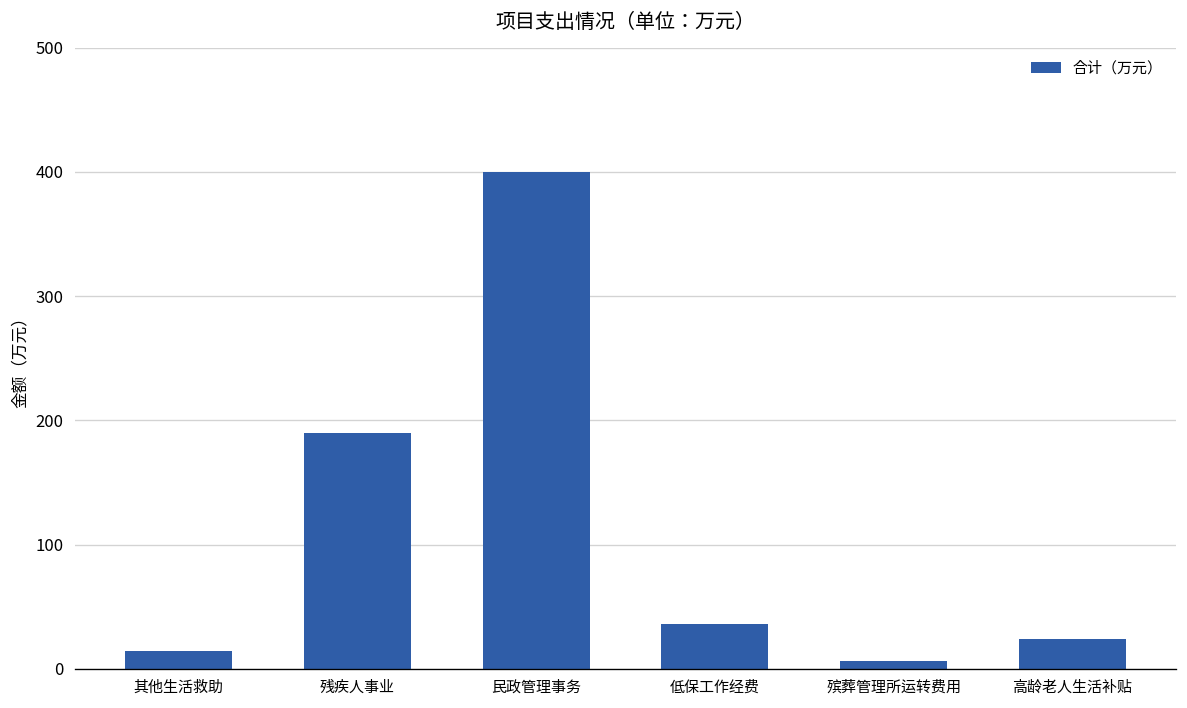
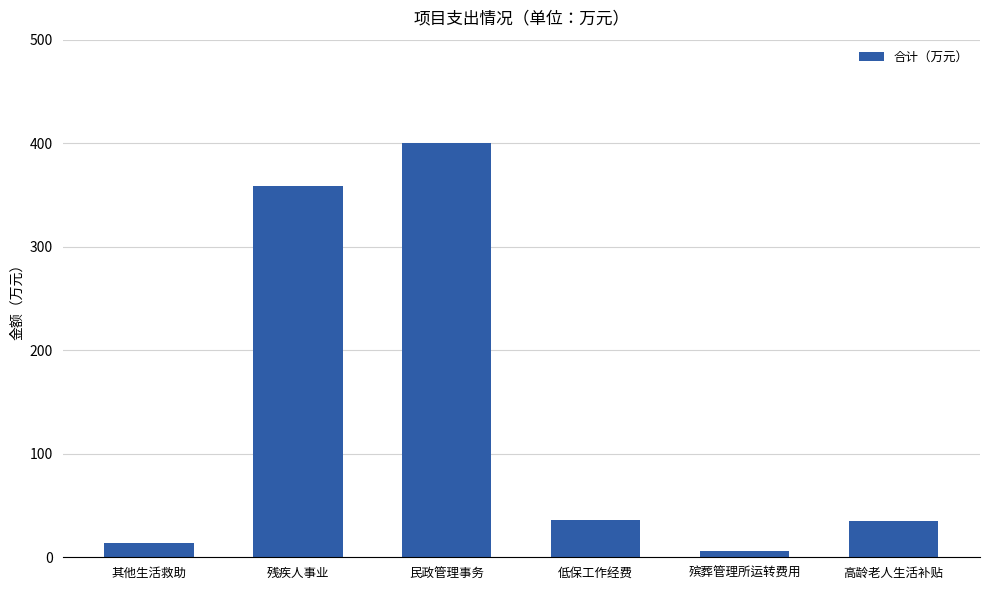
  {
    "其他生活救助": 14,
-   "残疾人事业": 190,
+   "残疾人事业": 359,
    "民政管理事务": 400,
    "低保工作经费": 36,
    "殡葬管理所运转费用": 6,
-   "高龄老人生活补贴": 24
+   "高龄老人生活补贴": 35
  }
